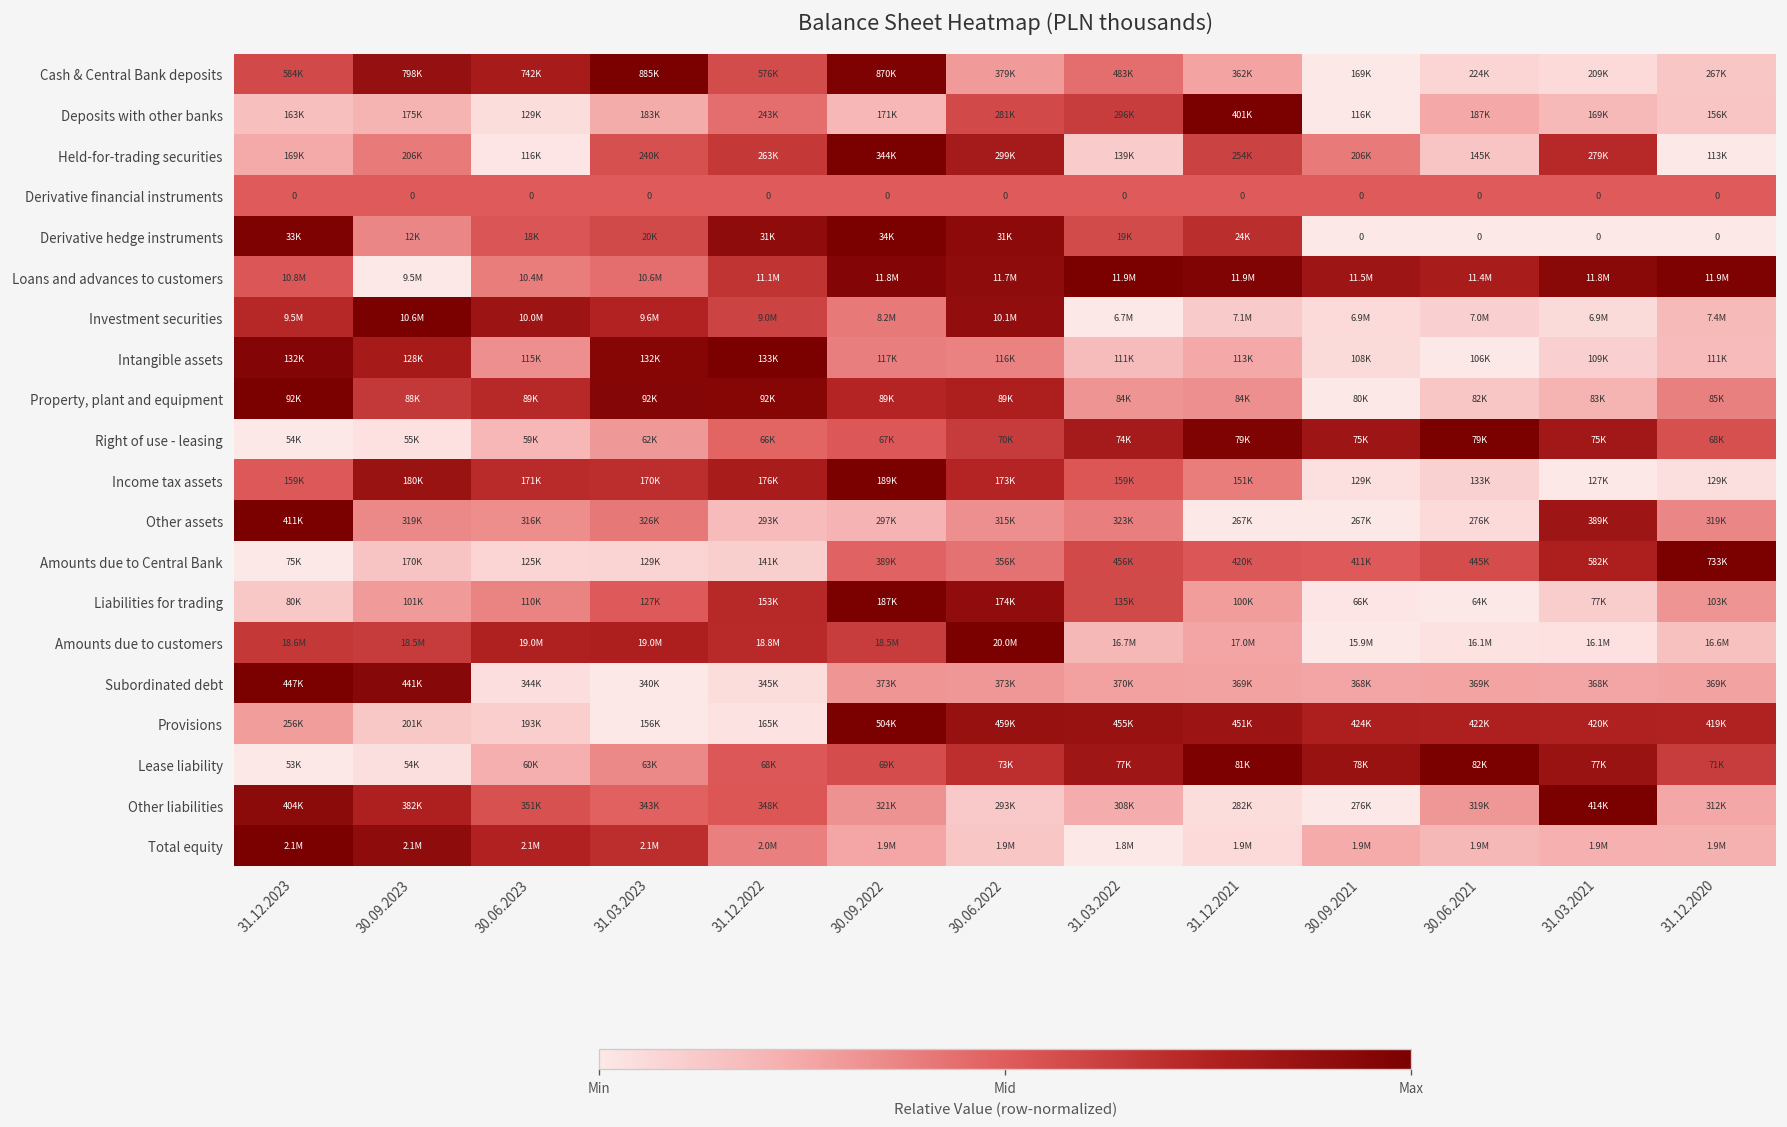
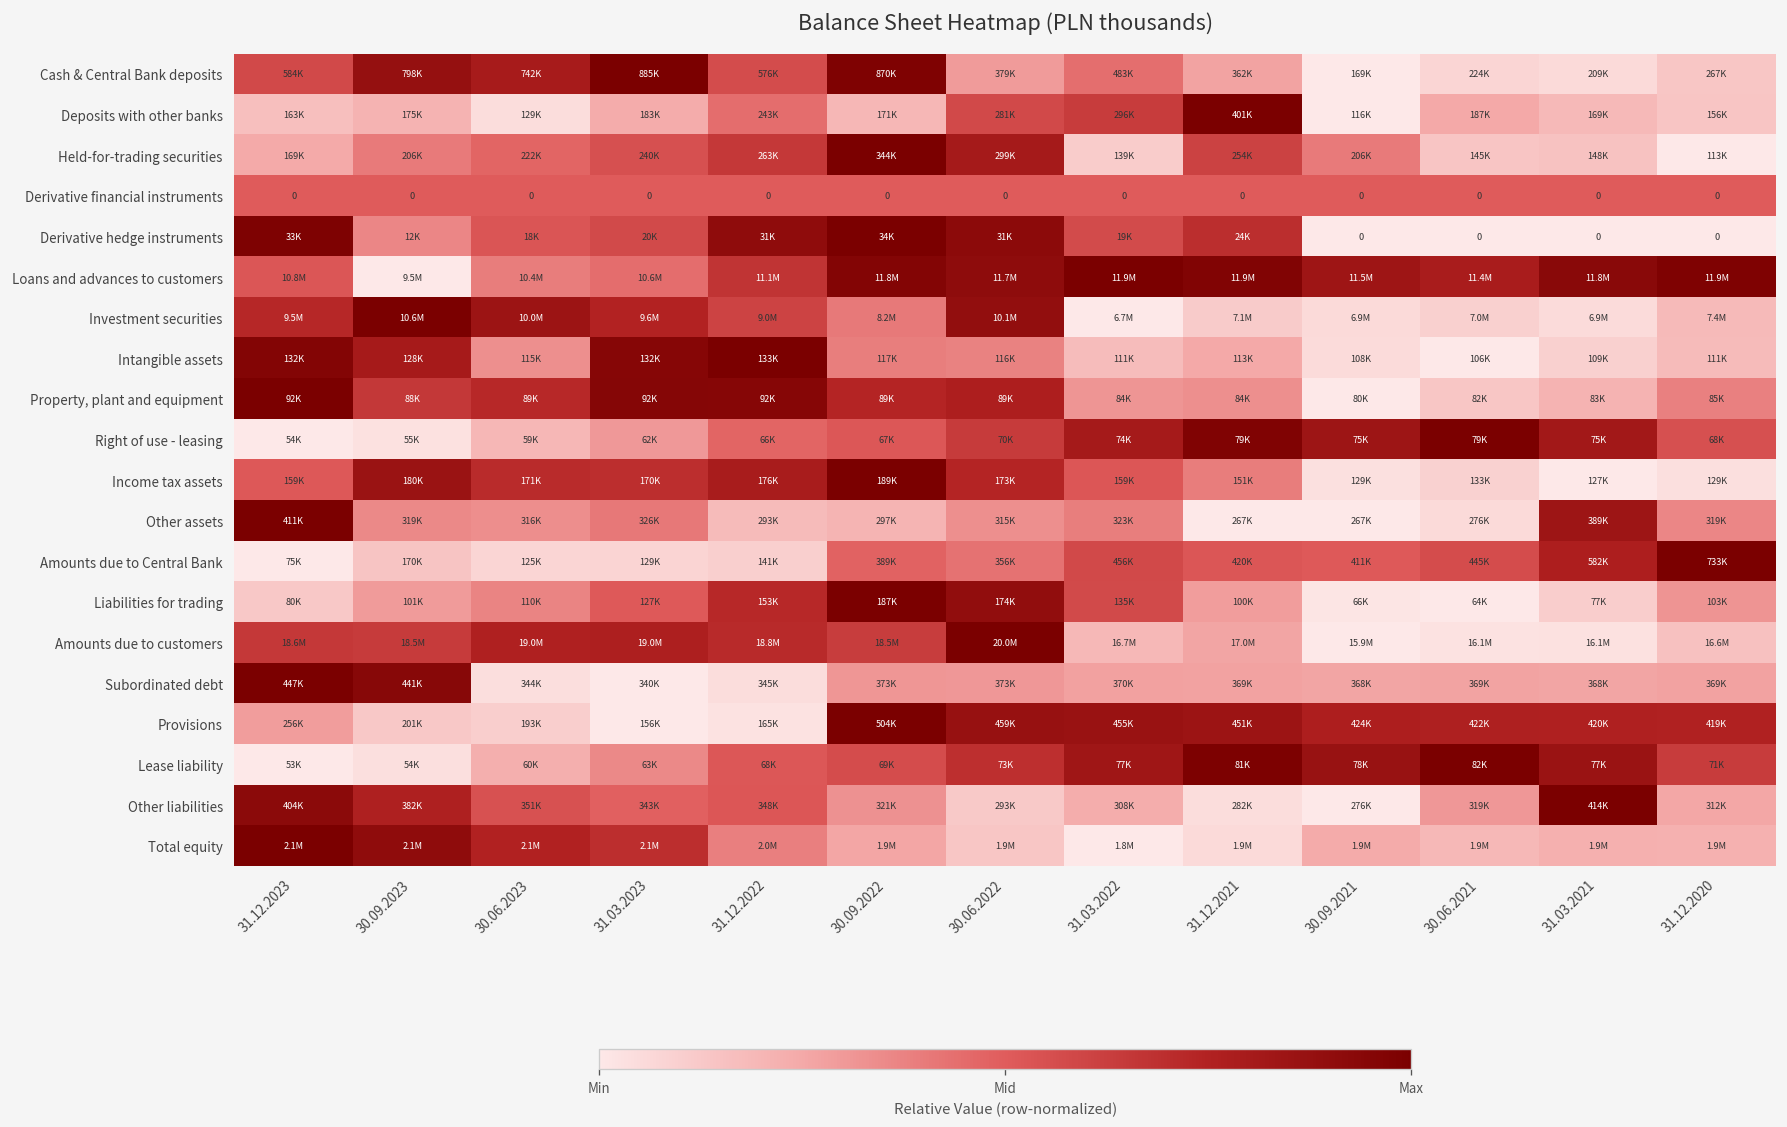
  {
    "Held-for-trading securities": {
      "31.12.2023": "169K",
      "30.09.2023": "206K",
-     "30.06.2023": "116K",
+     "30.06.2023": "222K",
      "31.03.2023": "240K",
      "31.12.2022": "263K",
      "30.09.2022": "344K",
      "30.06.2022": "299K",
      "31.03.2022": "139K",
      "31.12.2021": "254K",
      "30.09.2021": "206K",
      "30.06.2021": "145K",
-     "31.03.2021": "279K",
+     "31.03.2021": "148K",
      "31.12.2020": "113K"
    }
  }
